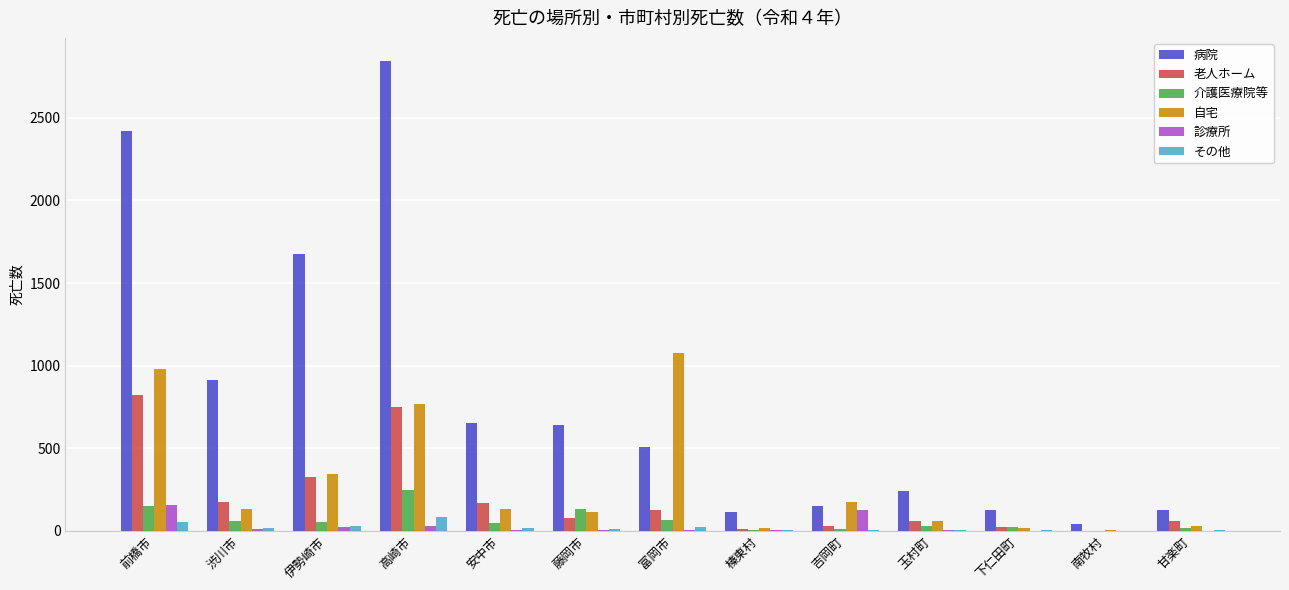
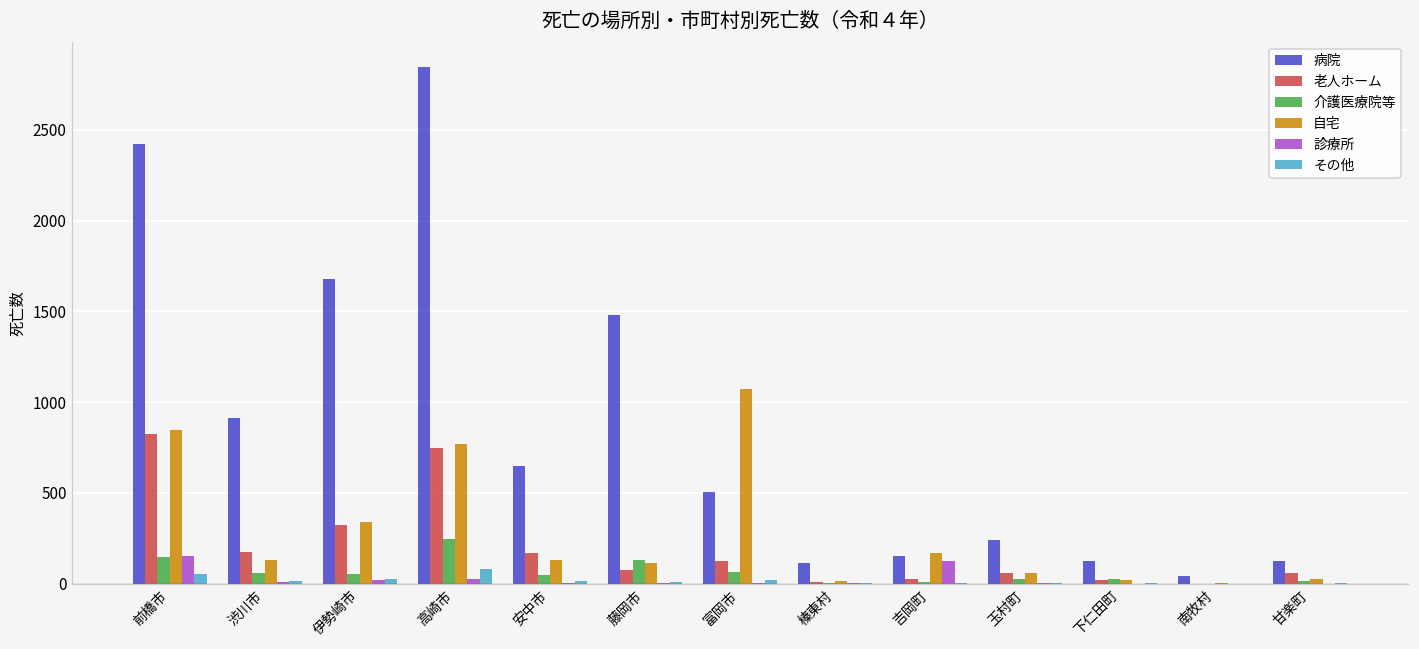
  {
    "病院": {
      "前橋市": 2420,
      "渋川市": 920,
      "伊勢崎市": 1680,
      "高崎市": 2840,
      "安中市": 650,
-     "藤岡市": 640,
+     "藤岡市": 1480,
      "富岡市": 500,
      "榛東村": 110,
      "吉岡町": 150,
      "玉村町": 240,
      "下仁田町": 120,
      "南牧村": 40,
      "甘楽町": 120
    },
    "老人ホーム": {
      "前橋市": 820,
      "渋川市": 180,
      "伊勢崎市": 330,
      "高崎市": 750,
      "安中市": 170,
      "藤岡市": 80,
      "富岡市": 130,
      "吉岡町": 30,
      "玉村町": 60,
      "下仁田町": 20,
      "南牧村": 0,
      "甘楽町": 60
    },
    "介護医療院等": {
      "前橋市": 150,
      "渋川市": 60,
      "伊勢崎市": 50,
      "高崎市": 250,
      "安中市": 50,
      "藤岡市": 130,
      "富岡市": 70,
      "玉村町": 30,
      "下仁田町": 20,
      "南牧村": 0
    },
    "自宅": {
-     "前橋市": 980,
+     "前橋市": 840,
      "渋川市": 130,
      "伊勢崎市": 340,
      "高崎市": 770,
      "安中市": 130,
      "藤岡市": 120,
      "富岡市": 1070,
      "榛東村": 20,
      "吉岡町": 170,
      "玉村町": 60,
      "下仁田町": 20,
      "甘楽町": 30
    },
    "診療所": {
      "前橋市": 150,
      "伊勢崎市": 20,
      "高崎市": 30,
      "吉岡町": 120,
      "下仁田町": 0,
      "南牧村": 0,
      "甘楽町": 0
    },
    "その他": {
      "前橋市": 50,
      "渋川市": 20,
      "伊勢崎市": 30,
      "高崎市": 80,
      "安中市": 20,
      "富岡市": 20,
      "南牧村": 0
    }
  }
